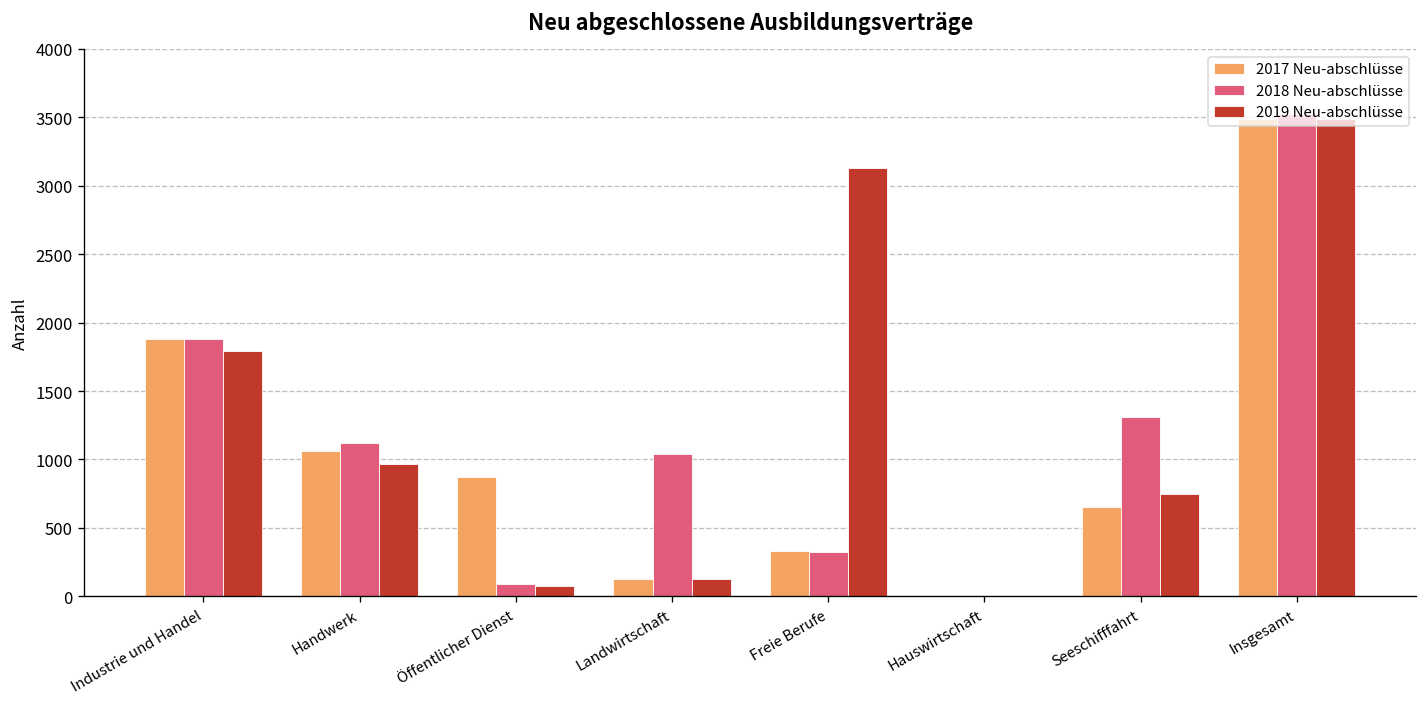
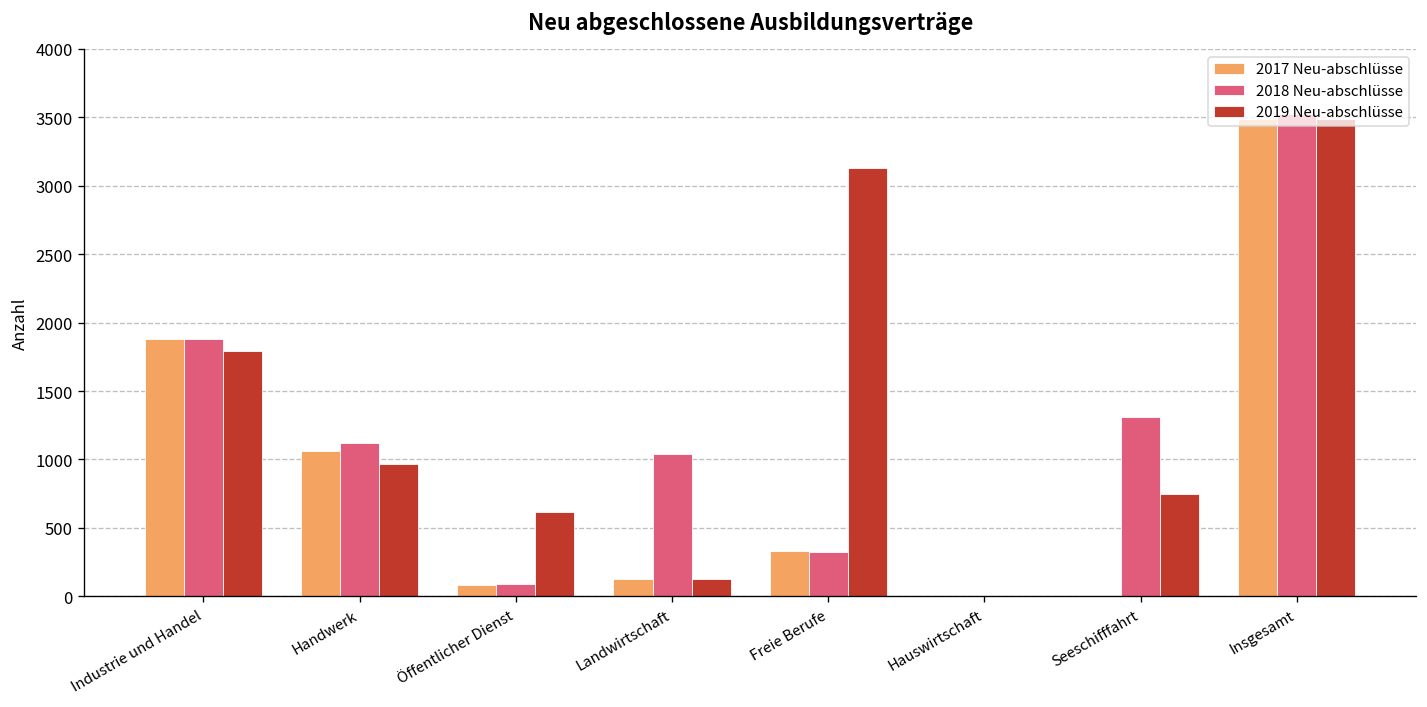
  {
    "2017 Neu-abschlüsse": {
      "Industrie und Handel": 1880,
      "Handwerk": 1060,
-     "Öffentlicher Dienst": 870,
+     "Öffentlicher Dienst": 80,
      "Landwirtschaft": 130,
      "Freie Berufe": 330,
      "Hauswirtschaft": 0,
-     "Seeschifffahrt": 650
+     "Seeschifffahrt": 10
    },
    "2018 Neu-abschlüsse": {
      "Industrie und Handel": 1880,
      "Handwerk": 1120,
      "Öffentlicher Dienst": 90,
      "Landwirtschaft": 1040,
      "Freie Berufe": 320,
      "Hauswirtschaft": 0,
      "Seeschifffahrt": 1310
    },
    "2019 Neu-abschlüsse": {
      "Industrie und Handel": 1790,
      "Handwerk": 970,
-     "Öffentlicher Dienst": 80,
+     "Öffentlicher Dienst": 620,
      "Landwirtschaft": 120,
      "Freie Berufe": 3130,
      "Hauswirtschaft": 0,
      "Seeschifffahrt": 740
    }
  }
